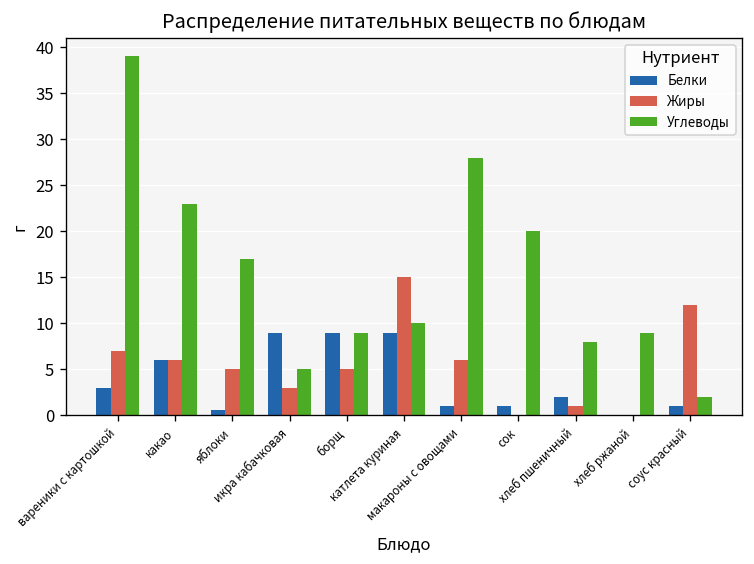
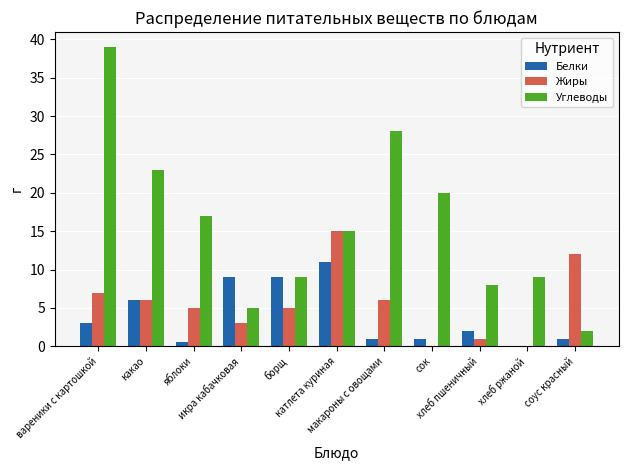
  {
    "Белки": {
      "вареники с картошкой": 3,
      "какао": 6,
      "яблоки": 1,
      "икра кабачковая": 9,
      "борщ": 9,
-     "катлета куриная": 9,
+     "катлета куриная": 11,
      "макароны с овощами": 1,
      "сок": 1,
      "хлеб пшеничный": 2,
      "хлеб ржаной": 0,
      "соус красный": 1
    },
    "Жиры": {
      "вареники с картошкой": 7,
      "какао": 6,
      "яблоки": 5,
      "икра кабачковая": 3,
      "борщ": 5,
      "катлета куриная": 15,
      "макароны с овощами": 6,
      "сок": 0,
      "хлеб пшеничный": 1,
      "хлеб ржаной": 0,
      "соус красный": 12
    },
    "Углеводы": {
      "вареники с картошкой": 39,
      "какао": 23,
      "яблоки": 17,
      "икра кабачковая": 5,
      "борщ": 9,
-     "катлета куриная": 10,
+     "катлета куриная": 15,
      "макароны с овощами": 28,
      "сок": 20,
      "хлеб пшеничный": 8,
      "хлеб ржаной": 9,
      "соус красный": 2
    }
  }
